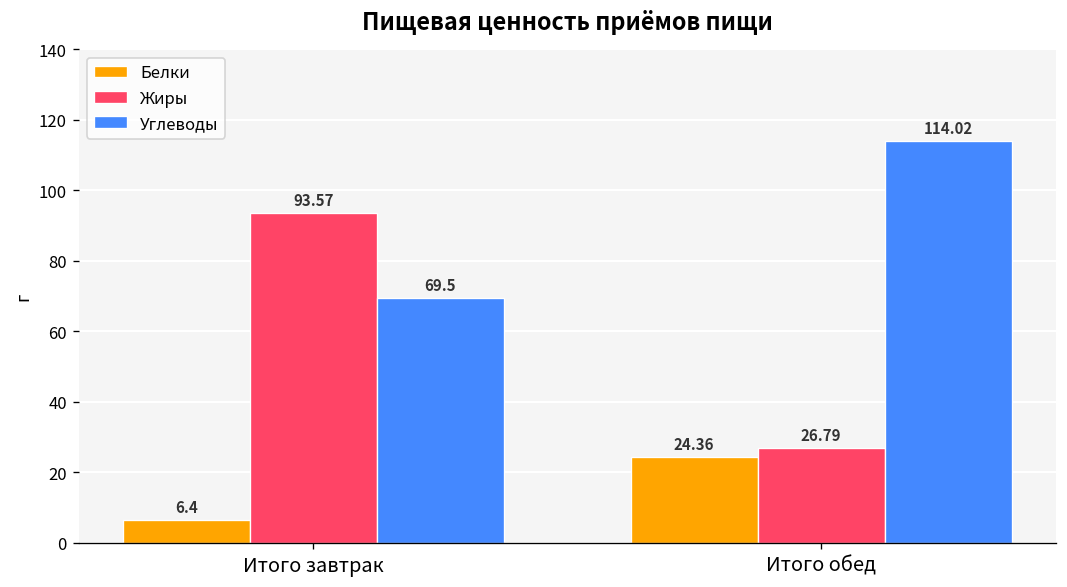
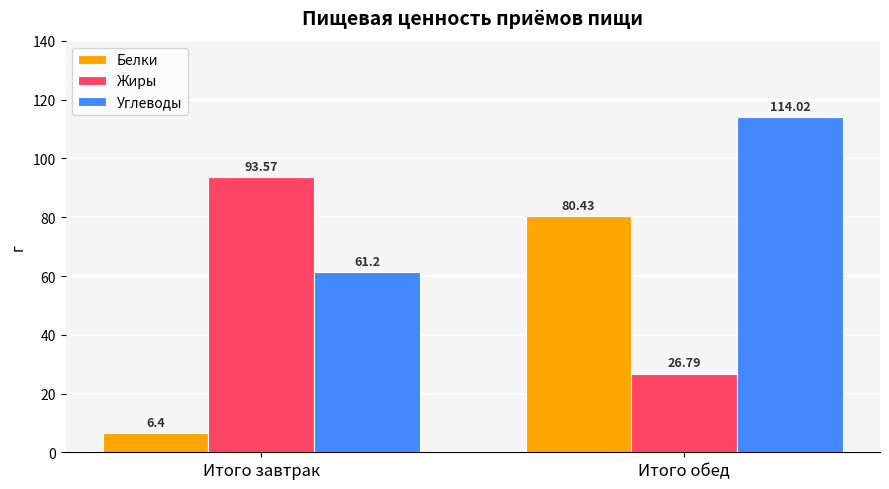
  {
    "Белки": {
      "Итого завтрак": 6.4,
-     "Итого обед": 24.36
+     "Итого обед": 80.43
    },
    "Жиры": {
      "Итого завтрак": 93.57,
      "Итого обед": 26.79
    },
    "Углеводы": {
-     "Итого завтрак": 69.5,
+     "Итого завтрак": 61.2,
      "Итого обед": 114.02
    }
  }
